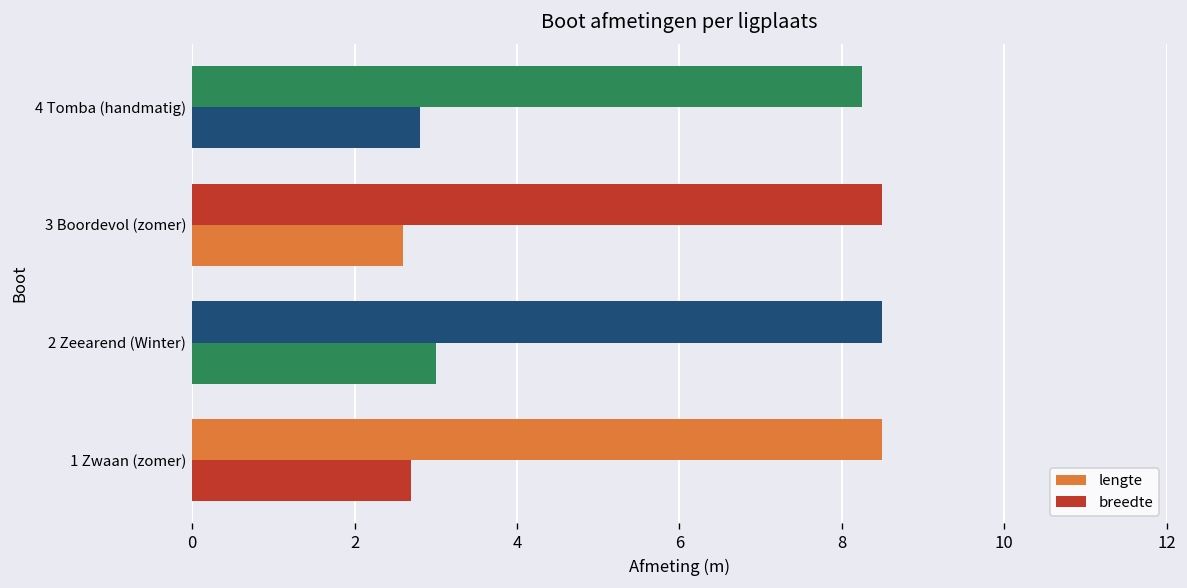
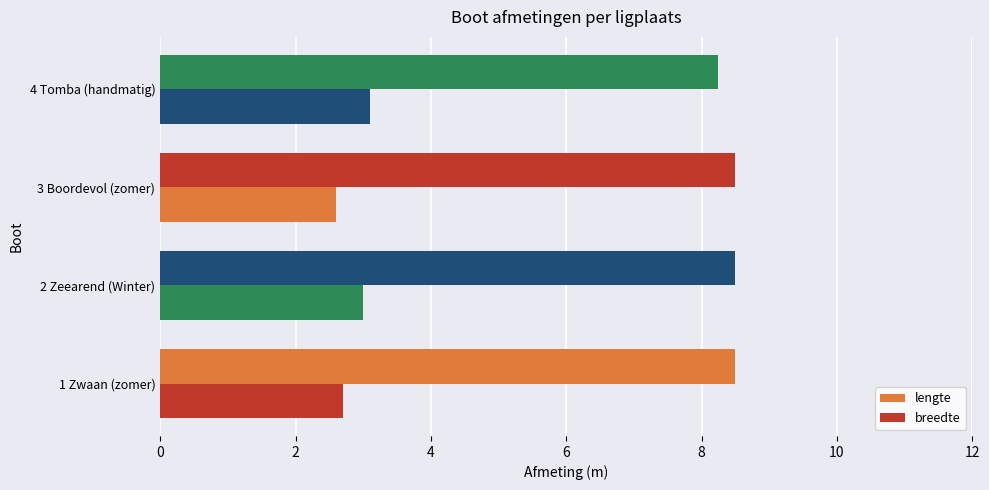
  {
    "lengte": {
      "4 Tomba (handmatig)": 8.3,
      "3 Boordevol (zomer)": 8.5,
      "2 Zeearend (Winter)": 8.5,
      "1 Zwaan (zomer)": 8.5
    },
    "breedte": {
-     "4 Tomba (handmatig)": 2.8,
+     "4 Tomba (handmatig)": 3.1,
      "3 Boordevol (zomer)": 2.6,
      "2 Zeearend (Winter)": 3.0,
      "1 Zwaan (zomer)": 2.7
    }
  }
